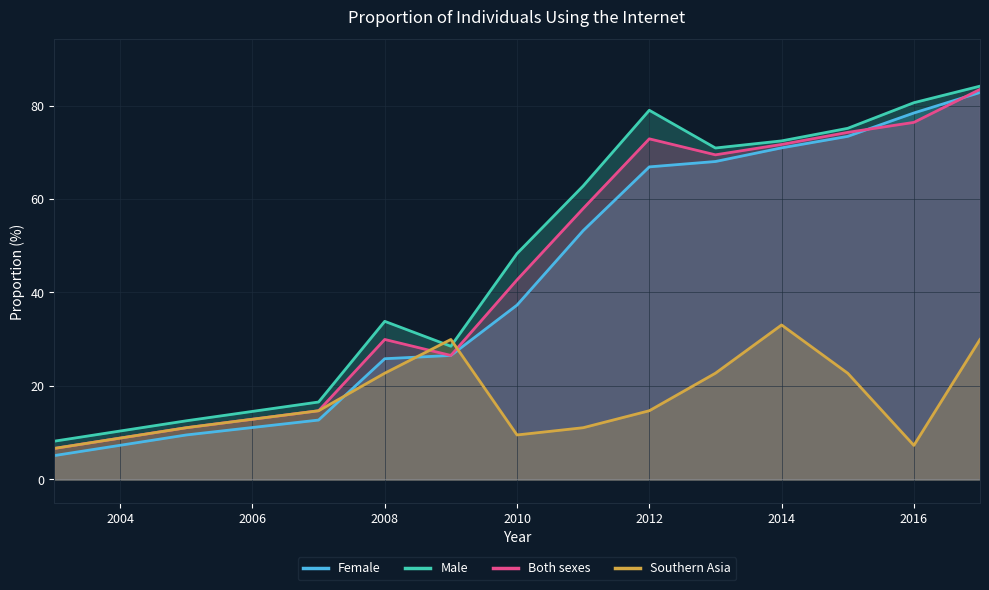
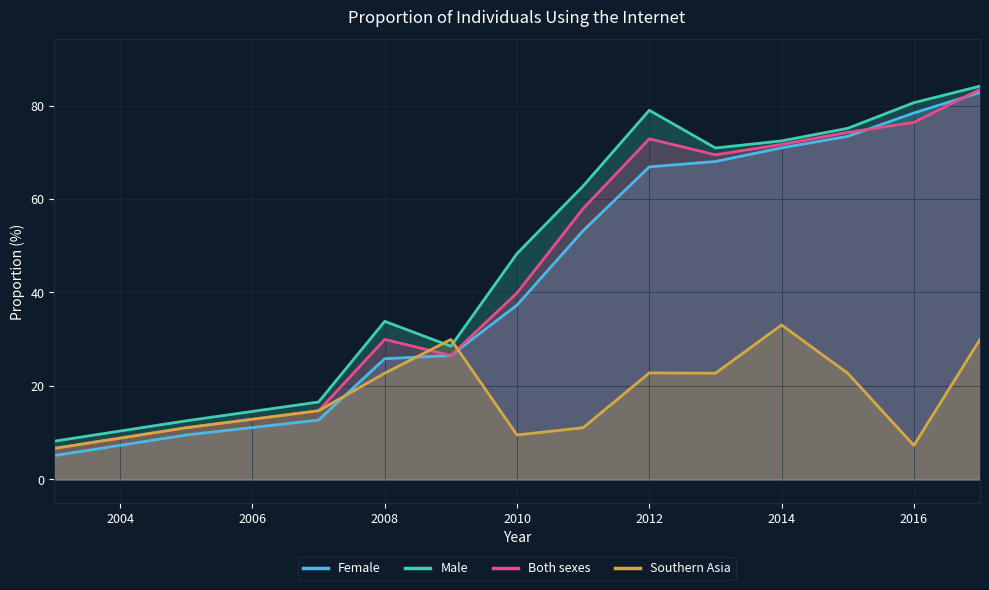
  {
    "Both sexes": {
      "2008": 30,
-     "2010": 43,
+     "2010": 40,
      "2012": 73,
      "2014": 72,
      "2016": 76
    },
    "Southern Asia": {
      "2008": 23,
      "2010": 10,
-     "2012": 15,
+     "2012": 23,
      "2014": 33,
      "2016": 7
    }
  }
